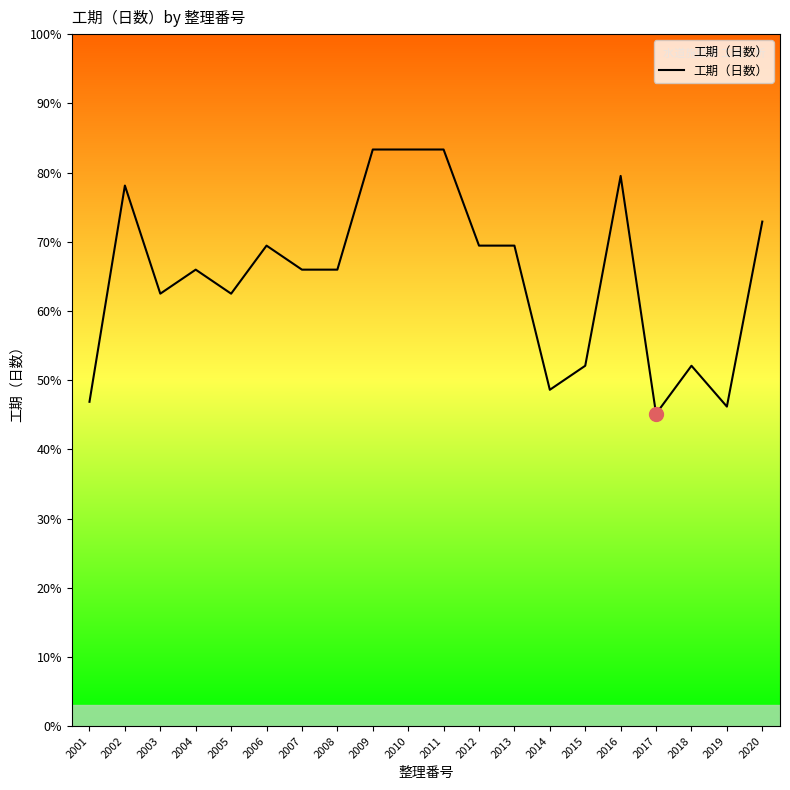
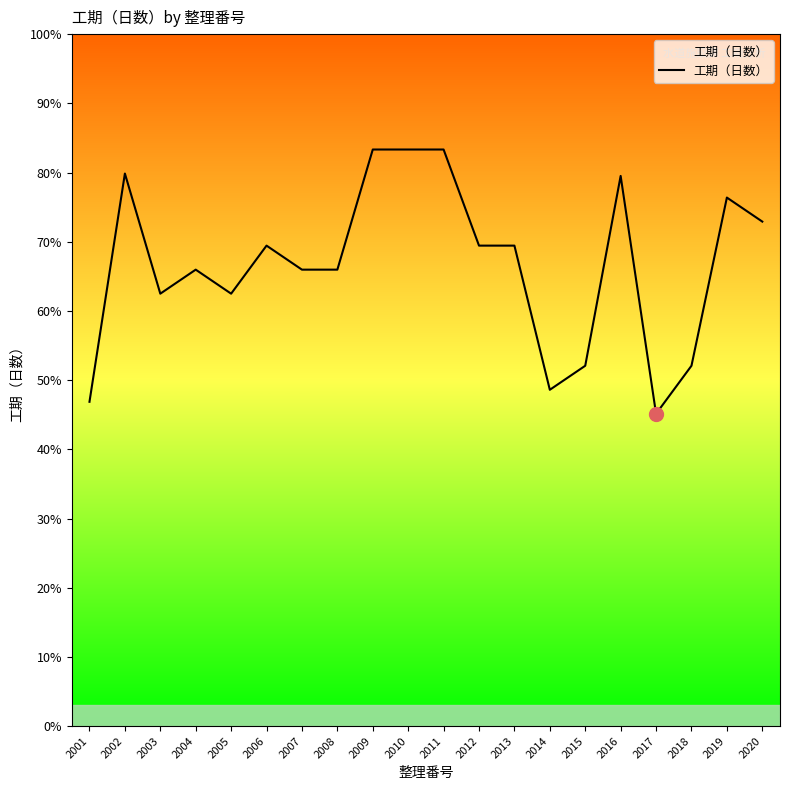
  {
    "工期（日数）": {
      "2001": "47%",
-     "2002": "78%",
+     "2002": "80%",
      "2003": "63%",
      "2004": "66%",
      "2005": "63%",
      "2006": "69%",
      "2007": "66%",
      "2008": "66%",
      "2009": "83%",
      "2010": "83%",
      "2011": "83%",
      "2012": "69%",
      "2013": "69%",
      "2014": "49%",
      "2015": "52%",
      "2016": "80%",
      "2018": "52%",
-     "2019": "46%",
+     "2019": "76%",
      "2020": "73%"
    }
  }
